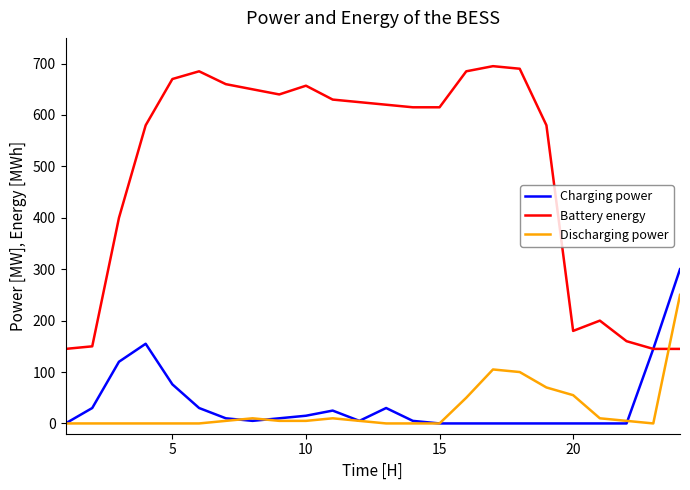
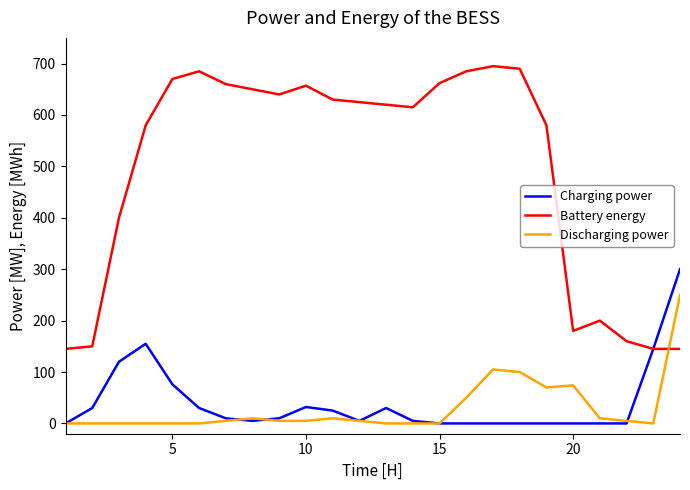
  {
    "Charging power": {
      "5": 80,
-     "10": 20,
+     "10": 30,
      "20": 0
    },
    "Battery energy": {
      "5": 670,
      "10": 660,
-     "15": 620,
+     "15": 660,
      "20": 180
    },
    "Discharging power": {
      "5": 0,
      "10": 10,
-     "20": 60
+     "20": 70
    }
  }
